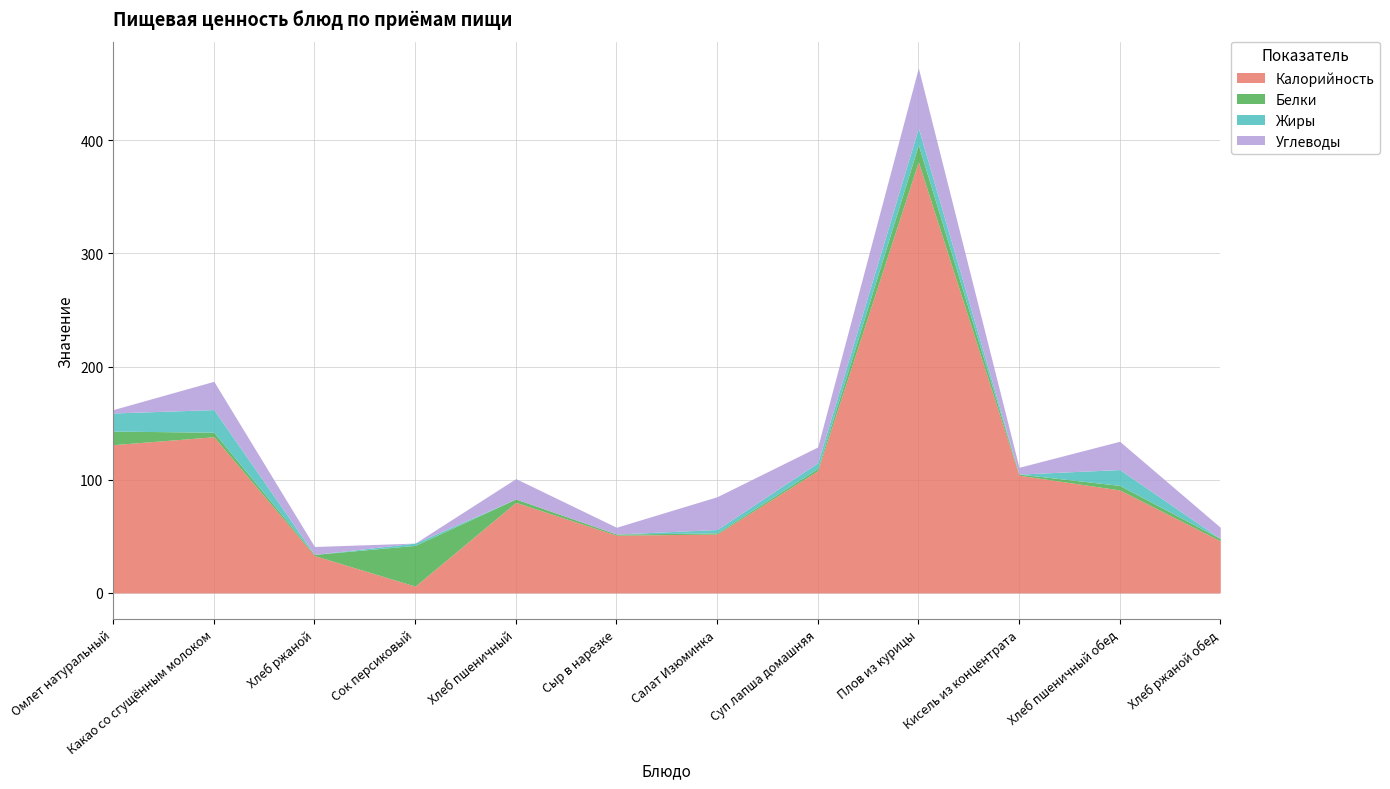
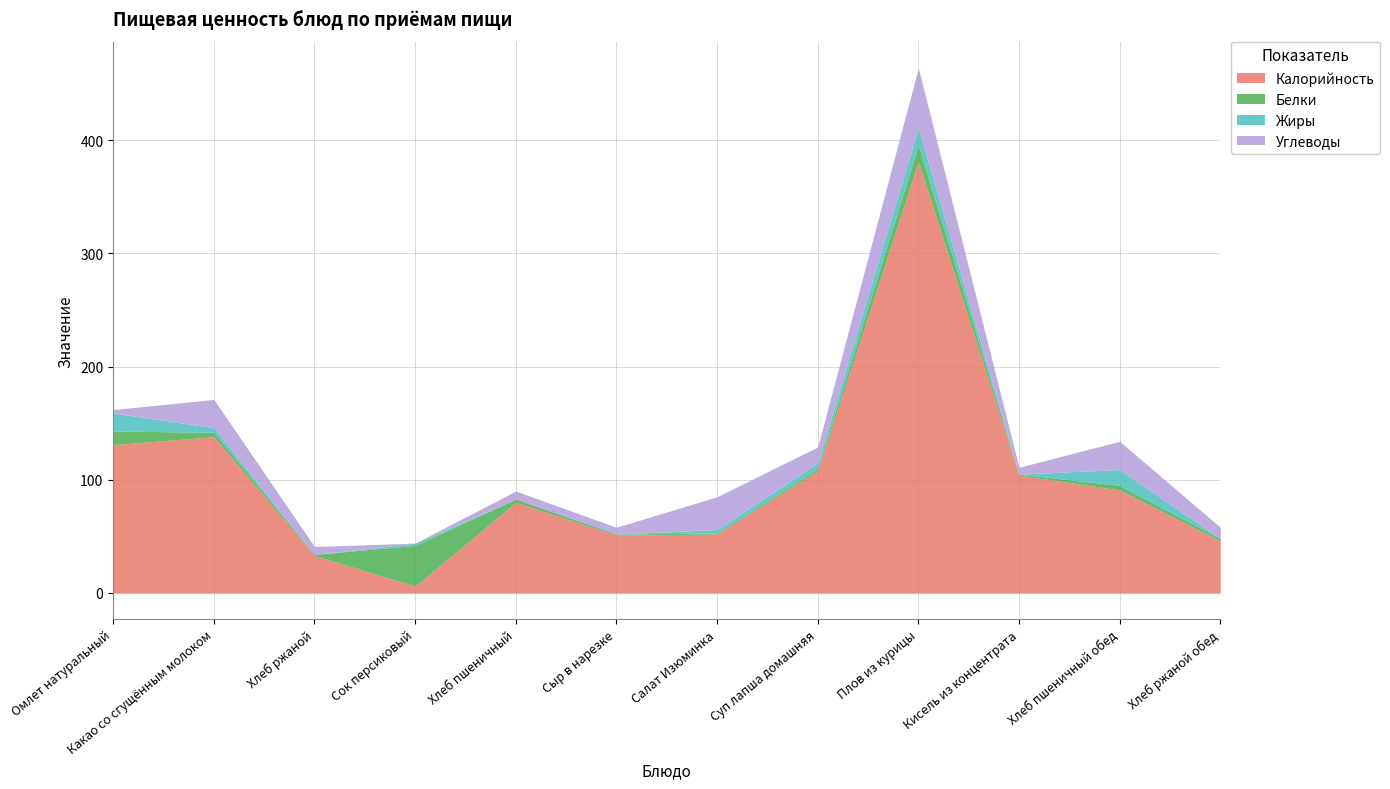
  {
    "Калорийность": {
      "Омлет натуральный": 131,
      "Какао со сгущённым молоком": 138,
      "Сок персиковый": 6,
      "Хлеб пшеничный": 80,
      "Плов из курицы": 381,
      "Хлеб пшеничный обед": 91
    },
    "Белки": {
      "Омлет натуральный": 12,
      "Какао со сгущённым молоком": 4,
      "Плов из курицы": 15,
      "Хлеб пшеничный обед": 4
    },
    "Жиры": {
      "Омлет натуральный": 16,
-     "Какао со сгущённым молоком": 20,
+     "Какао со сгущённым молоком": 4,
      "Салат Изюминка": 3,
      "Суп лапша домашняя": 5,
      "Плов из курицы": 15,
      "Хлеб пшеничный обед": 14
    },
    "Углеводы": {
      "Омлет натуральный": 3,
      "Какао со сгущённым молоком": 25,
      "Хлеб ржаной": 7,
-     "Хлеб пшеничный": 18,
+     "Хлеб пшеничный": 7,
      "Сыр в нарезке": 6,
      "Салат Изюминка": 29,
      "Суп лапша домашняя": 14,
      "Плов из курицы": 53,
      "Кисель из концентрата": 6,
      "Хлеб пшеничный обед": 25,
      "Хлеб ржаной обед": 10
    }
  }
